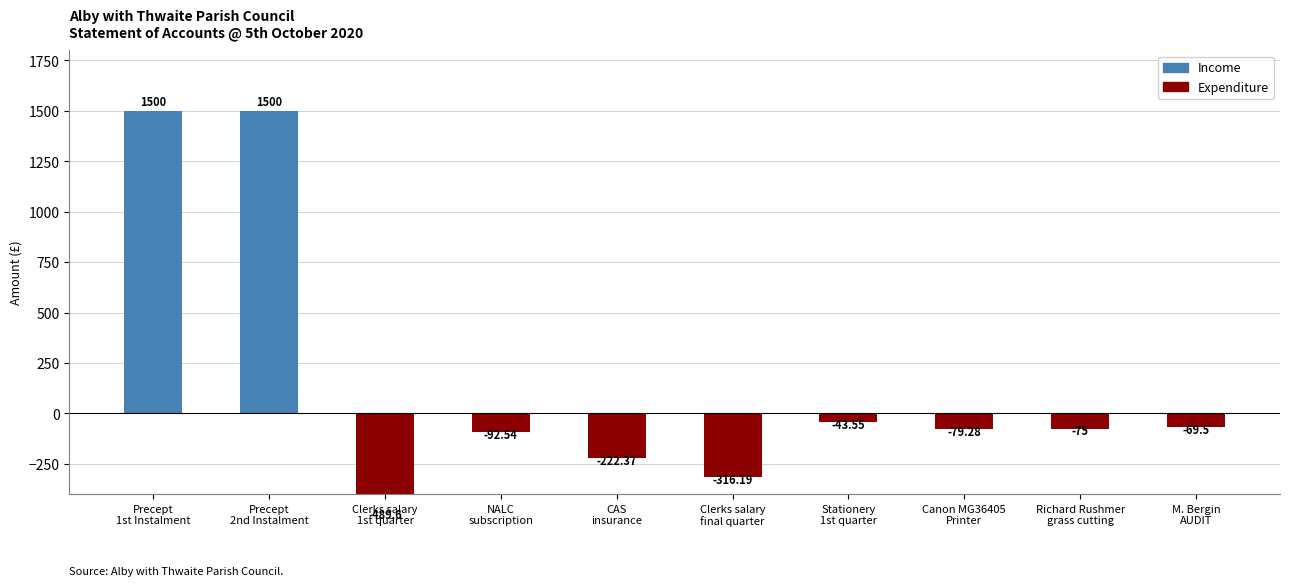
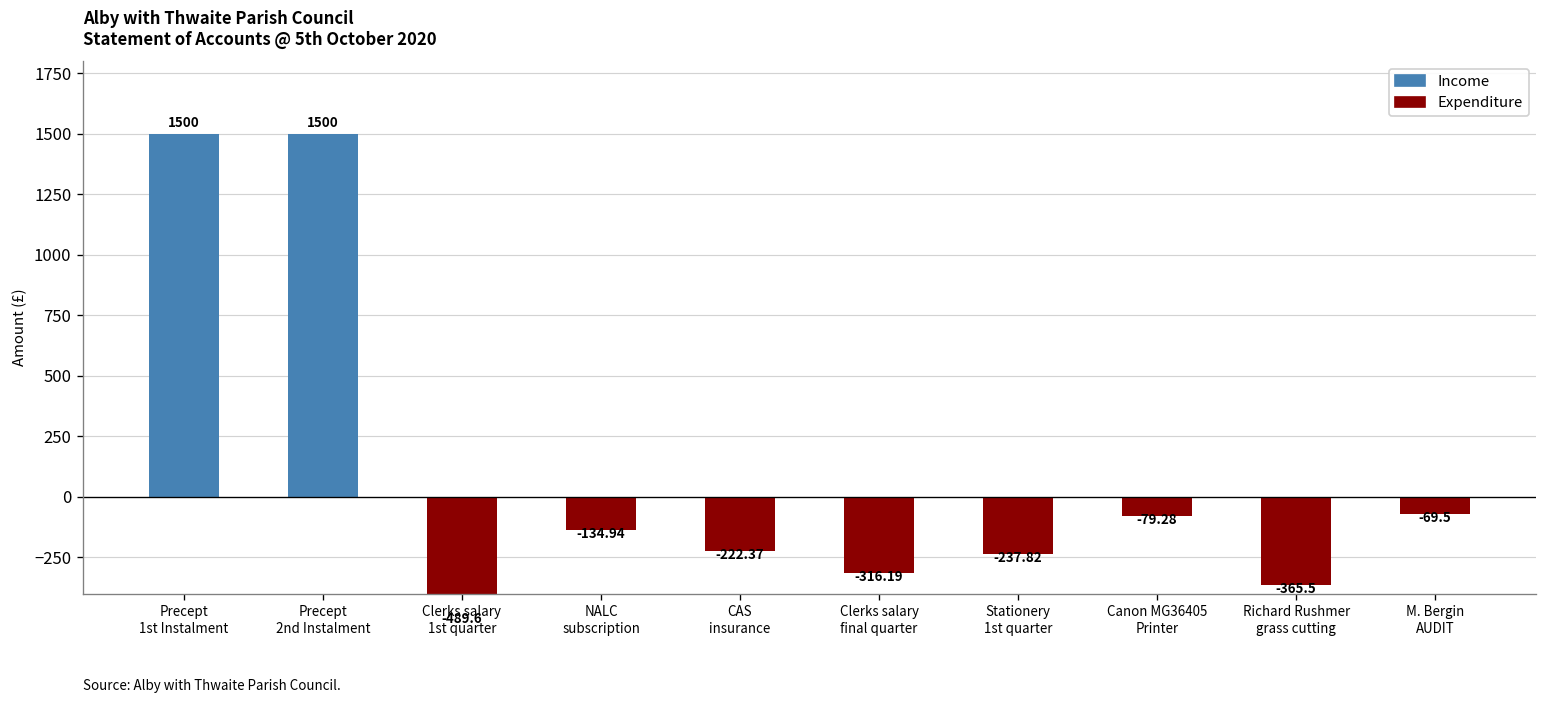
  {
    "Precept 1st Instalment": 1500,
    "Precept 2nd Instalment": 1500,
-   "NALC subscription": -92.54,
+   "NALC subscription": -134.94,
    "CAS insurance": -222.37,
    "Clerks salary final quarter": -316.19,
-   "Stationery 1st quarter": -43.55,
+   "Stationery 1st quarter": -237.82,
    "Canon MG36405 Printer": -79.28,
-   "Richard Rushmer grass cutting": -75,
+   "Richard Rushmer grass cutting": -365.5,
    "M. Bergin AUDIT": -69.5
  }
